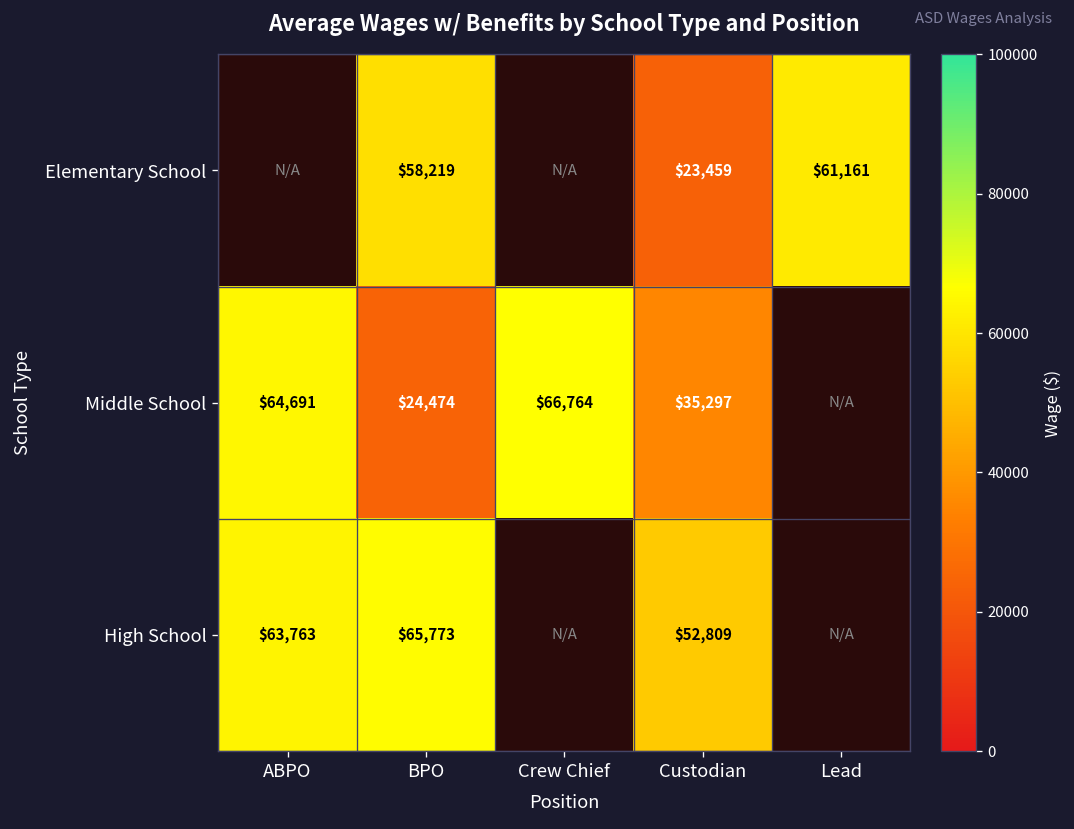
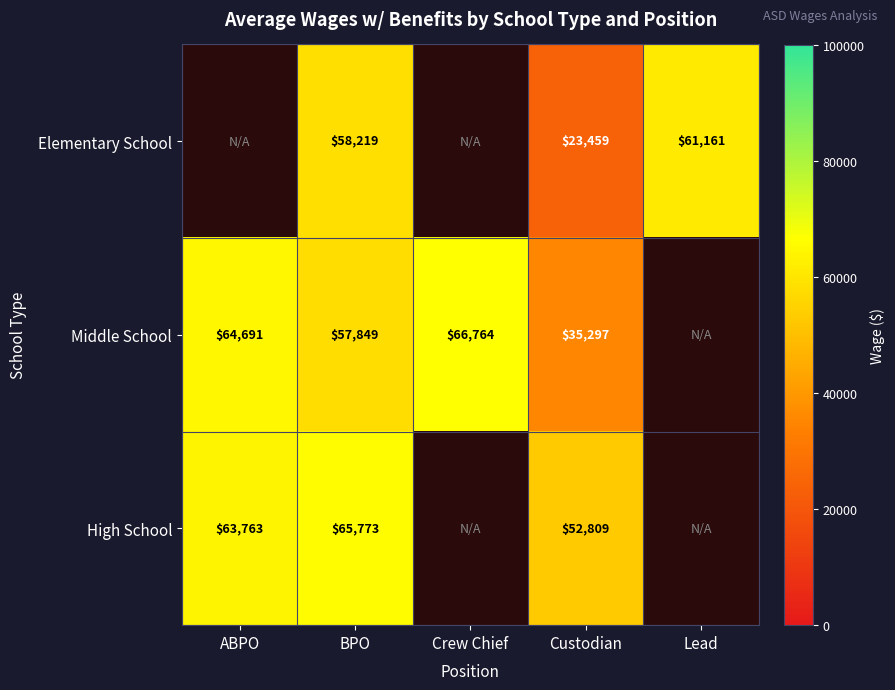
  {
    "Elementary School": {
      "BPO": "$58,219",
      "Custodian": "$23,459",
      "Lead": "$61,161"
    },
    "Middle School": {
      "ABPO": "$64,691",
-     "BPO": "$24,474",
+     "BPO": "$57,849",
      "Crew Chief": "$66,764",
      "Custodian": "$35,297"
    },
    "High School": {
      "ABPO": "$63,763",
      "BPO": "$65,773",
      "Custodian": "$52,809"
    }
  }
